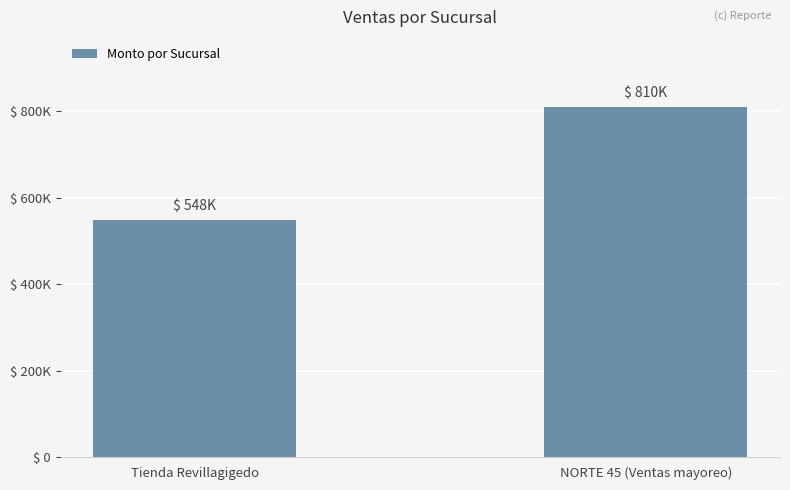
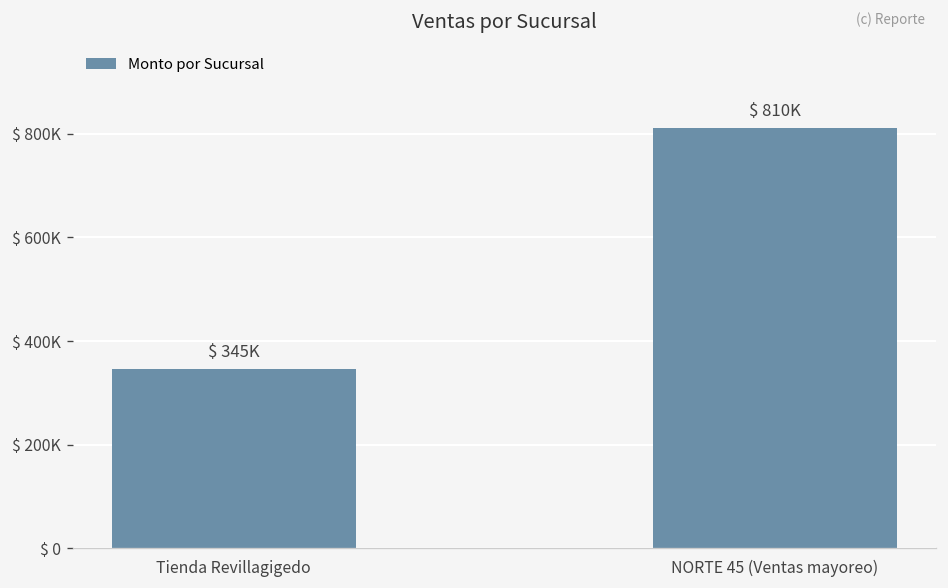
  {
-   "Tienda Revillagigedo": "548K",
+   "Tienda Revillagigedo": "345K",
    "NORTE 45 (Ventas mayoreo)": "810K"
  }
